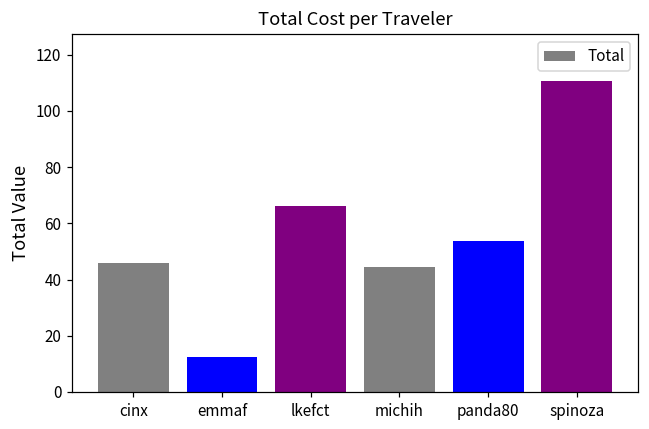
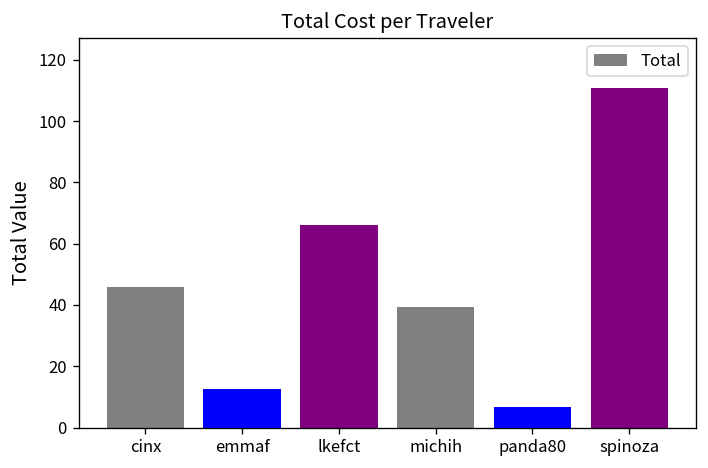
  {
    "cinx": 46,
    "emmaf": 12,
    "lkefct": 66,
-   "michih": 45,
-   "panda80": 54,
+   "michih": 39,
+   "panda80": 7,
    "spinoza": 111
  }
